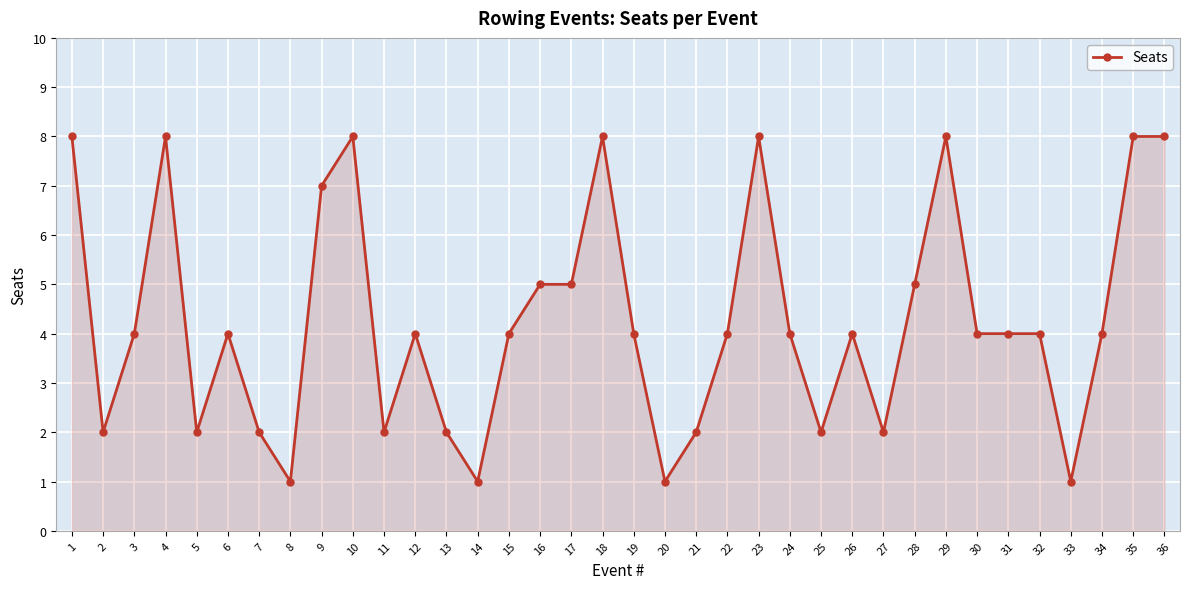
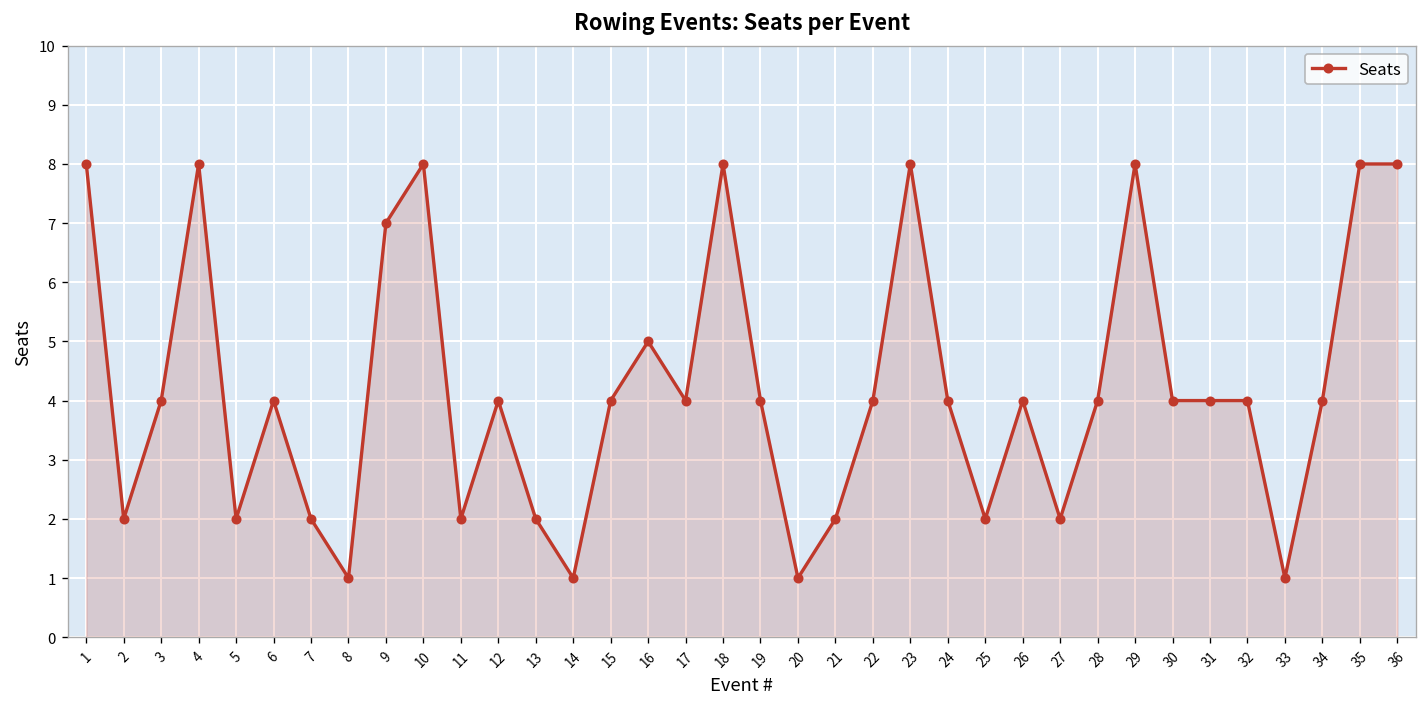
  {
    "1": 8,
    "2": 2,
    "3": 4,
    "4": 8,
    "5": 2,
    "6": 4,
    "7": 2,
    "8": 1,
    "9": 7,
    "10": 8,
    "11": 2,
    "12": 4,
    "13": 2,
    "14": 1,
    "15": 4,
    "16": 5,
-   "17": 5,
+   "17": 4,
    "18": 8,
    "19": 4,
    "20": 1,
    "21": 2,
    "22": 4,
    "23": 8,
    "24": 4,
    "25": 2,
    "26": 4,
    "27": 2,
-   "28": 5,
+   "28": 4,
    "29": 8,
    "30": 4,
    "31": 4,
    "32": 4,
    "33": 1,
    "34": 4,
    "35": 8,
    "36": 8
  }
